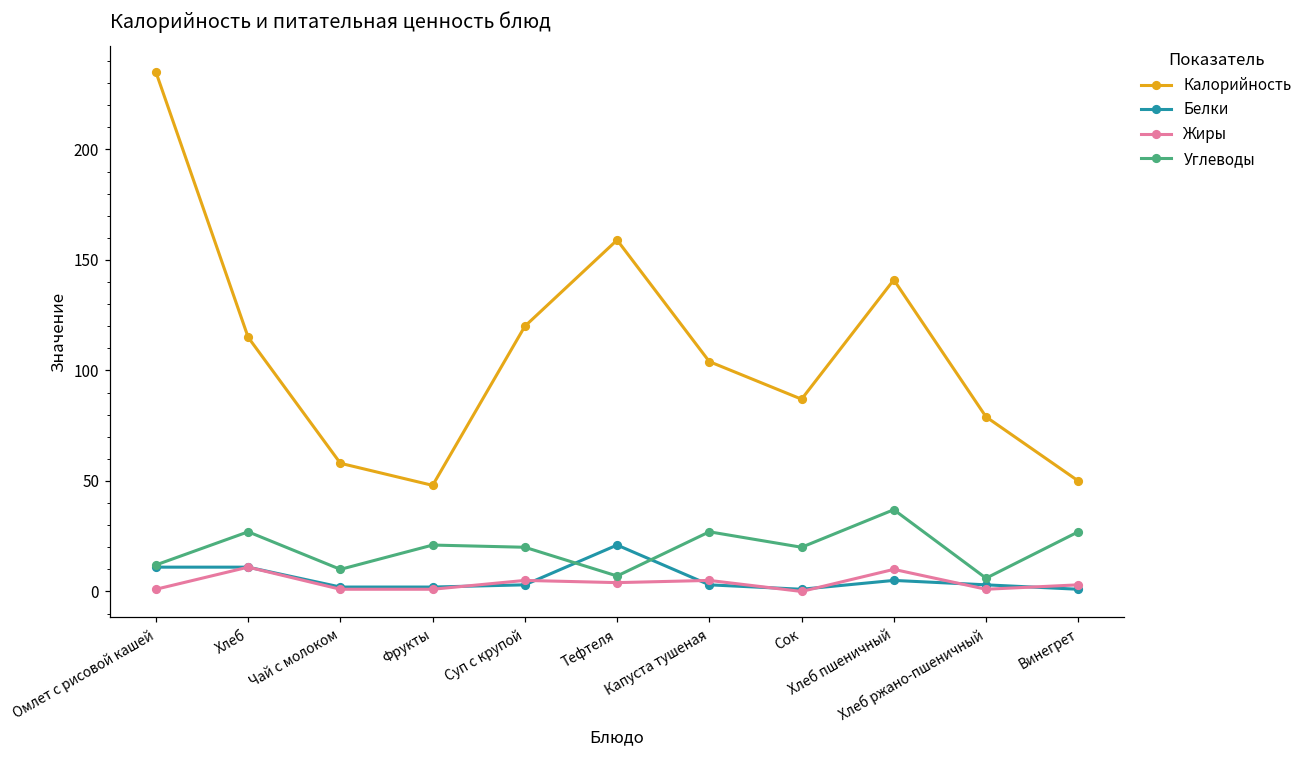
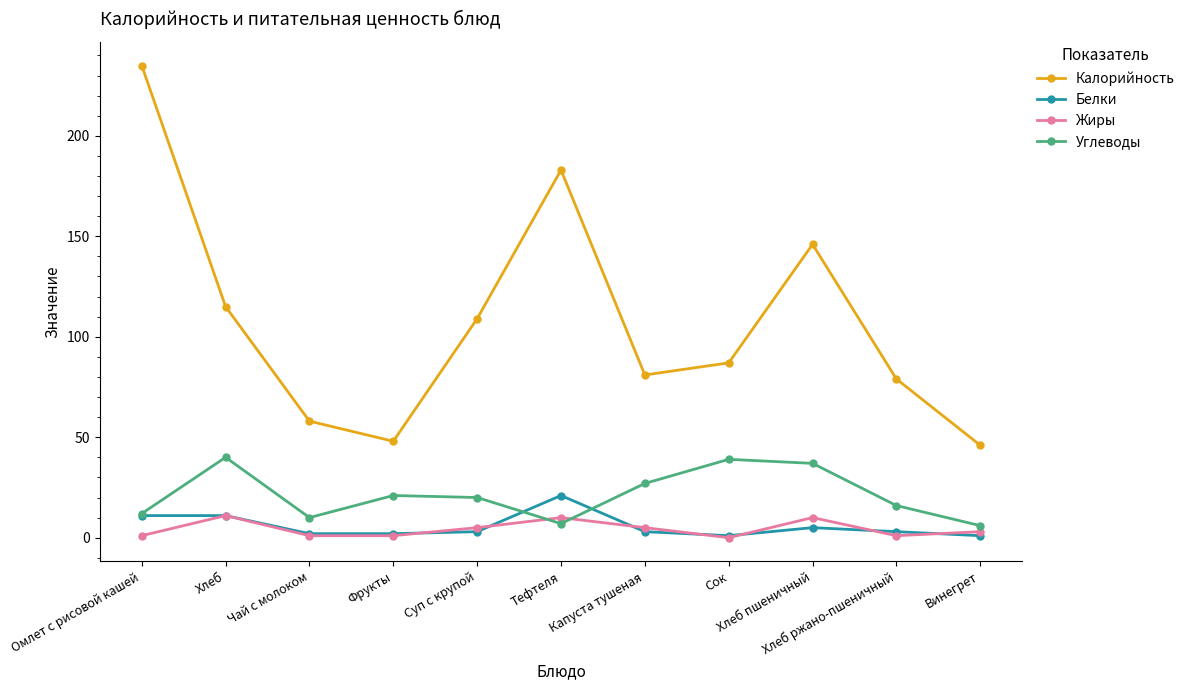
  {
    "Калорийность": {
      "Омлет с рисовой кашей": 235,
      "Хлеб": 115,
      "Чай с молоком": 58,
      "Фрукты": 48,
-     "Суп с крупой": 120,
-     "Тефтеля": 159,
-     "Капуста тушеная": 104,
+     "Суп с крупой": 109,
+     "Тефтеля": 183,
+     "Капуста тушеная": 81,
      "Сок": 87,
-     "Хлеб пшеничный": 141,
+     "Хлеб пшеничный": 146,
      "Хлеб ржано-пшеничный": 79,
-     "Винегрет": 50
+     "Винегрет": 46
    },
    "Белки": {
      "Суп с крупой": 3,
      "Тефтеля": 21,
      "Капуста тушеная": 3,
      "Хлеб пшеничный": 5,
      "Хлеб ржано-пшеничный": 3,
      "Винегрет": 1
    },
    "Жиры": {
      "Омлет с рисовой кашей": 1,
      "Суп с крупой": 5,
-     "Тефтеля": 4,
+     "Тефтеля": 10,
      "Капуста тушеная": 5,
      "Хлеб пшеничный": 10,
      "Хлеб ржано-пшеничный": 1,
      "Винегрет": 3
    },
    "Углеводы": {
-     "Хлеб": 27,
+     "Хлеб": 40,
      "Чай с молоком": 10,
      "Фрукты": 21,
      "Суп с крупой": 20,
      "Тефтеля": 7,
      "Капуста тушеная": 27,
-     "Сок": 20,
+     "Сок": 39,
      "Хлеб пшеничный": 37,
-     "Хлеб ржано-пшеничный": 6,
-     "Винегрет": 27
+     "Хлеб ржано-пшеничный": 16,
+     "Винегрет": 6
    }
  }
